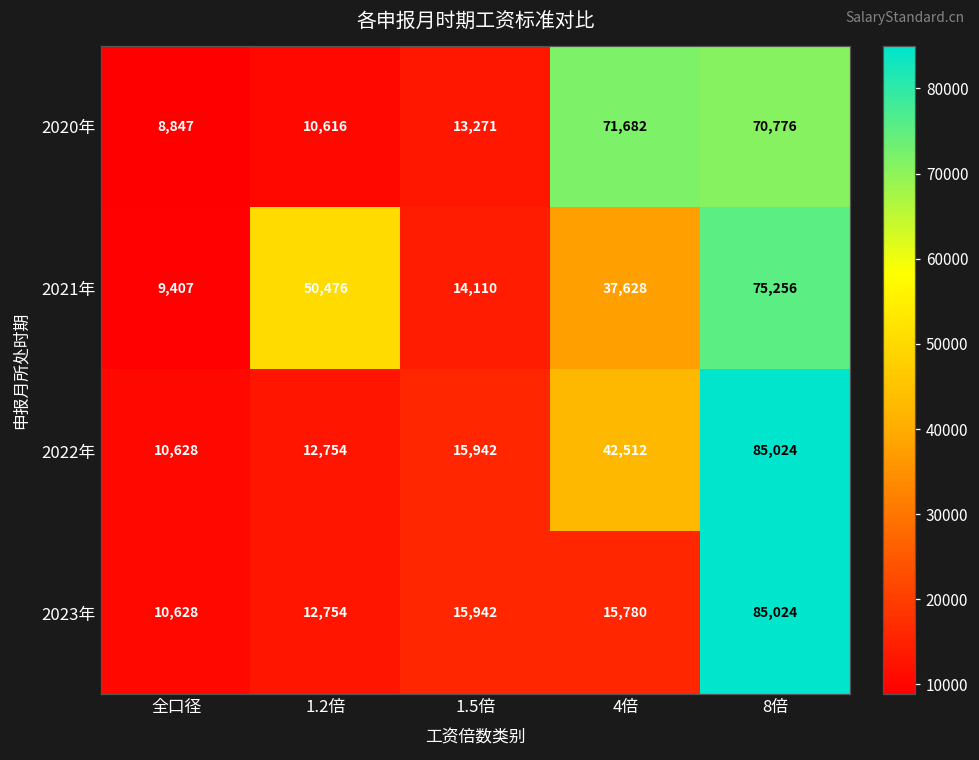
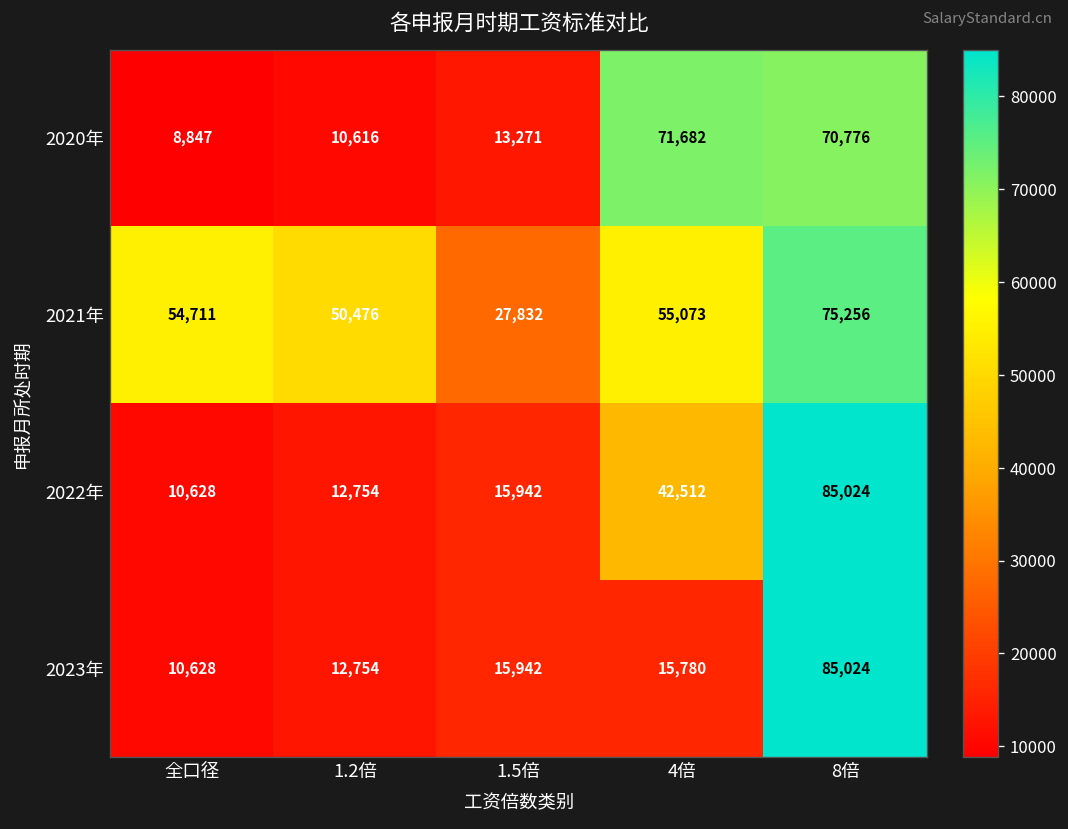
  {
    "2020年": {
      "全口径": "8,847",
      "1.2倍": "10,616",
      "1.5倍": "13,271",
      "4倍": "71,682",
      "8倍": "70,776"
    },
    "2021年": {
-     "全口径": "9,407",
+     "全口径": "54,711",
      "1.2倍": "50,476",
-     "1.5倍": "14,110",
-     "4倍": "37,628",
+     "1.5倍": "27,832",
+     "4倍": "55,073",
      "8倍": "75,256"
    },
    "2022年": {
      "全口径": "10,628",
      "1.2倍": "12,754",
      "1.5倍": "15,942",
      "4倍": "42,512",
      "8倍": "85,024"
    },
    "2023年": {
      "全口径": "10,628",
      "1.2倍": "12,754",
      "1.5倍": "15,942",
      "4倍": "15,780",
      "8倍": "85,024"
    }
  }
